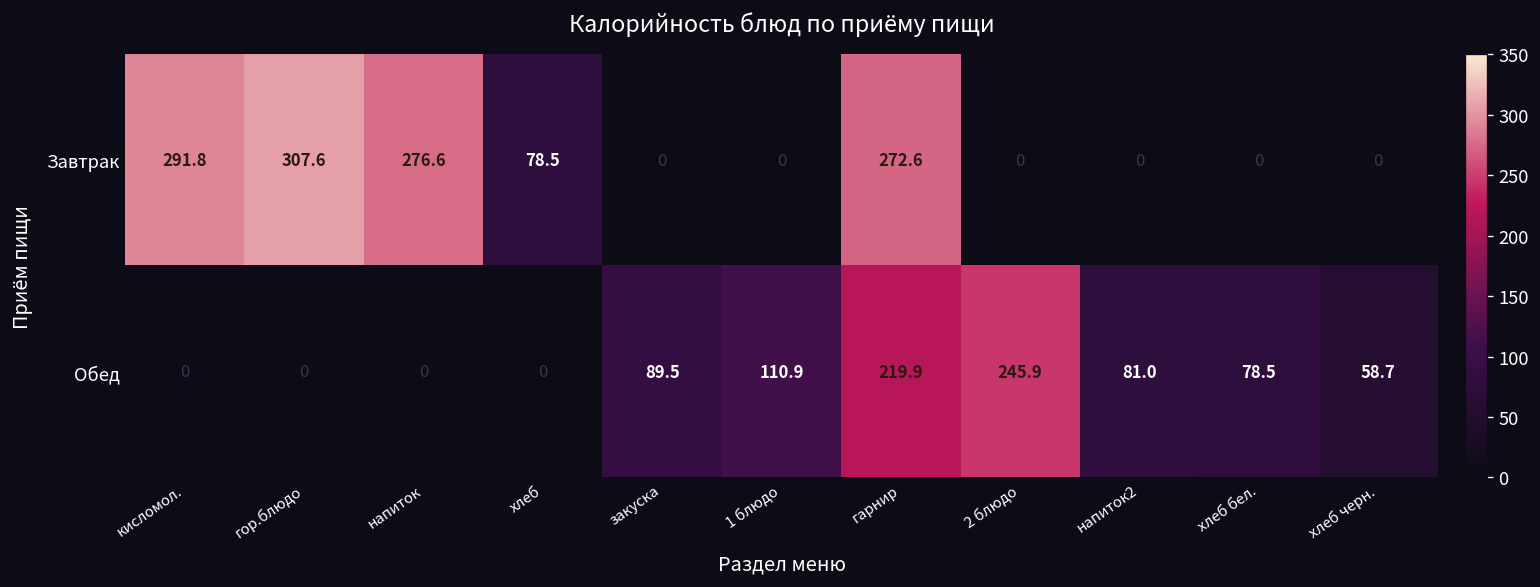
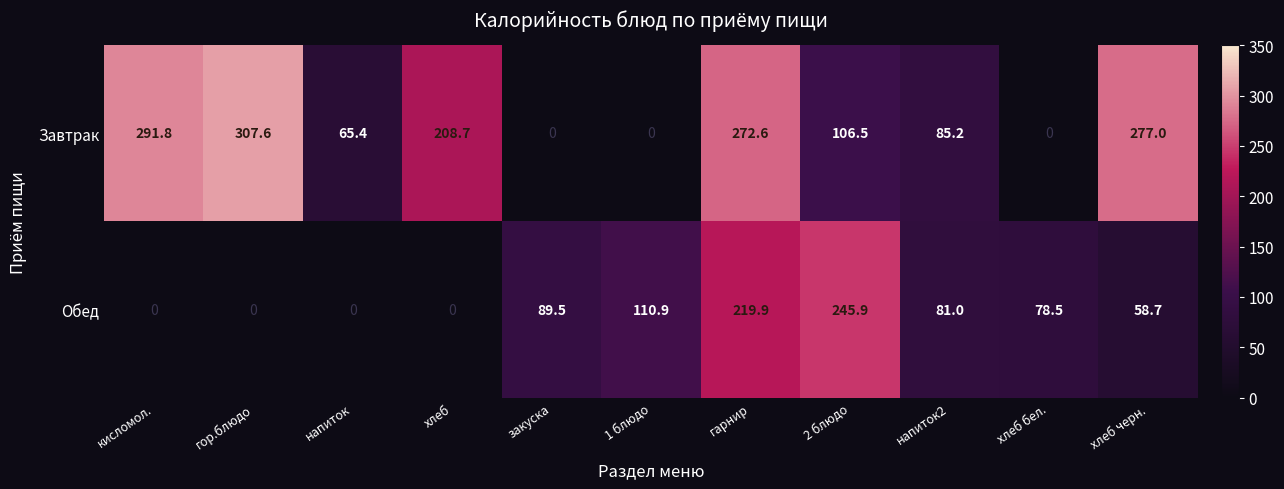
  {
    "Завтрак": {
      "кисломол.": 291.8,
      "гор.блюдо": 307.6,
-     "напиток": 276.6,
-     "хлеб": 78.5,
+     "напиток": 65.4,
+     "хлеб": 208.7,
      "закуска": 0,
      "1 блюдо": 0,
      "гарнир": 272.6,
-     "2 блюдо": 0,
-     "напиток2": 0,
+     "2 блюдо": 106.5,
+     "напиток2": 85.2,
      "хлеб бел.": 0,
-     "хлеб черн.": 0
+     "хлеб черн.": 277.0
    },
    "Обед": {
      "кисломол.": 0,
      "гор.блюдо": 0,
      "напиток": 0,
      "хлеб": 0,
      "закуска": 89.5,
      "1 блюдо": 110.9,
      "гарнир": 219.9,
      "2 блюдо": 245.9,
      "напиток2": 81.0,
      "хлеб бел.": 78.5,
      "хлеб черн.": 58.7
    }
  }
